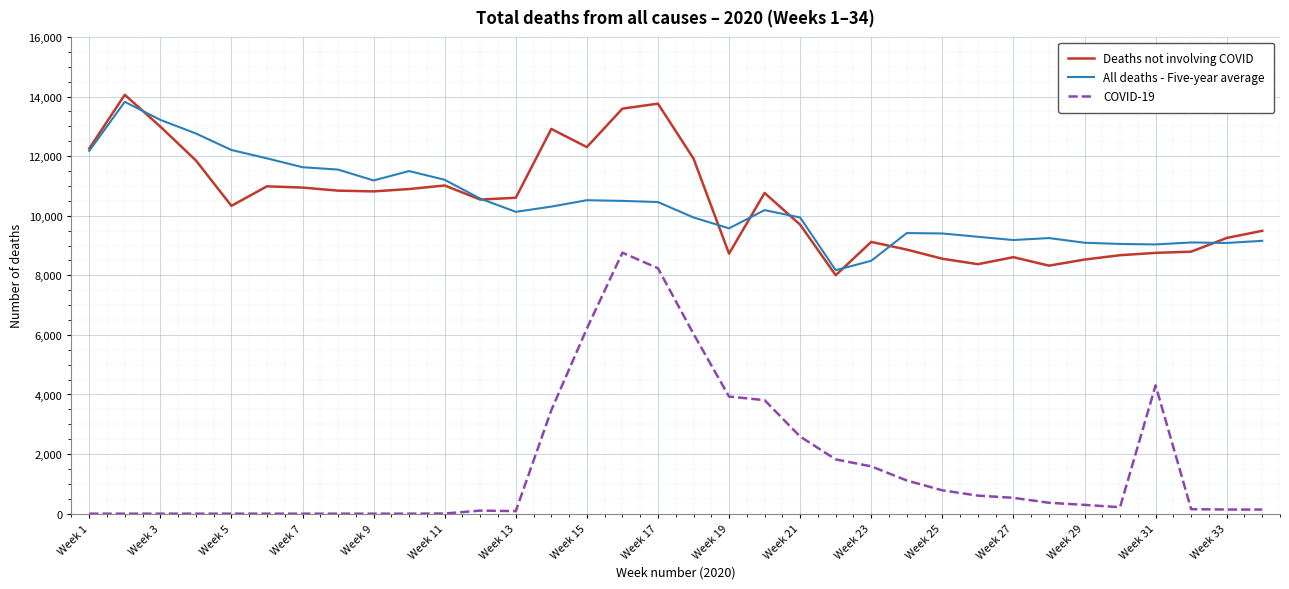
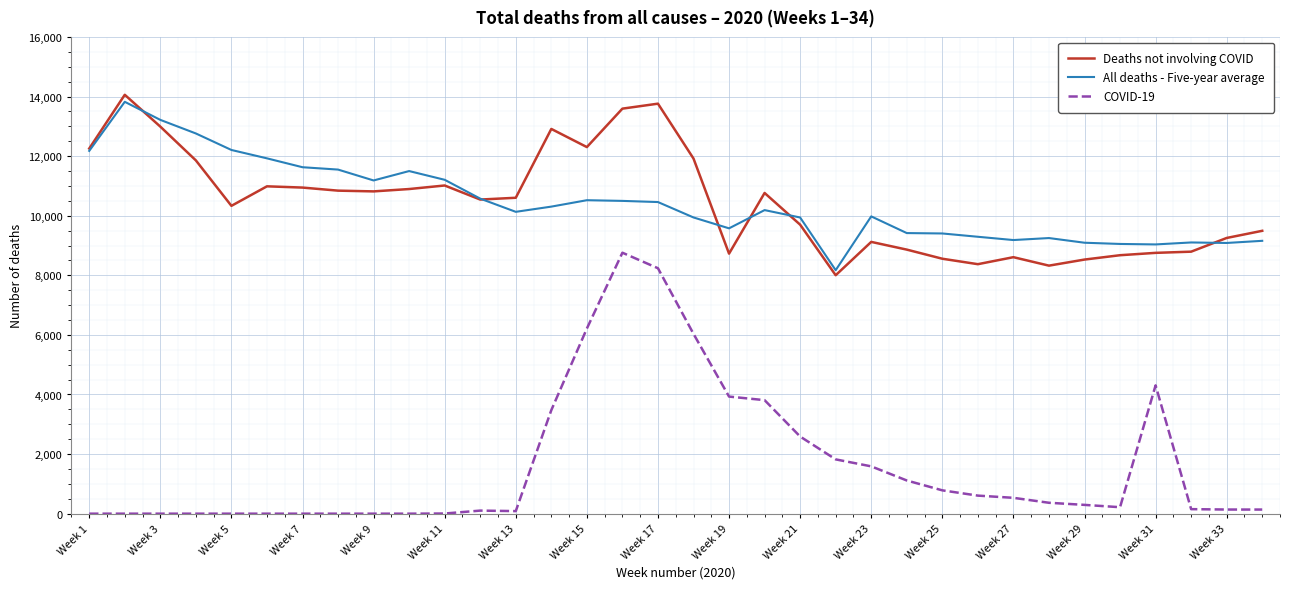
  {
    "Deaths not involving COVID": {
      "Week 3": "13,000",
      "Week 5": "10,300",
      "Week 7": "10,900",
      "Week 9": "10,800",
      "Week 11": "11,000",
      "Week 13": "10,600",
      "Week 15": "12,300",
      "Week 17": "13,800",
      "Week 19": "8,700",
      "Week 21": "9,700",
      "Week 23": "9,100",
      "Week 25": "8,600",
      "Week 27": "8,600",
      "Week 29": "8,500",
      "Week 31": "8,800",
      "Week 33": "9,300"
    },
    "All deaths - Five-year average": {
      "Week 3": "13,200",
      "Week 5": "12,200",
      "Week 7": "11,600",
      "Week 9": "11,200",
      "Week 11": "11,200",
      "Week 13": "10,100",
      "Week 15": "10,500",
      "Week 17": "10,500",
      "Week 19": "9,600",
      "Week 21": "9,900",
-     "Week 23": "8,500",
+     "Week 23": "10,000",
      "Week 25": "9,400",
      "Week 27": "9,200",
      "Week 29": "9,100",
      "Week 31": "9,000",
      "Week 33": "9,100"
    },
    "COVID-19": {
      "Week 1": "0",
      "Week 3": "0",
      "Week 5": "0",
      "Week 7": "0",
      "Week 9": "0",
      "Week 11": "0",
      "Week 13": "100",
      "Week 15": "6,200",
      "Week 17": "8,200",
      "Week 19": "3,900",
      "Week 21": "2,600",
      "Week 23": "1,600",
      "Week 25": "800",
      "Week 27": "500",
      "Week 29": "300",
      "Week 31": "4,300",
      "Week 33": "100"
    }
  }
